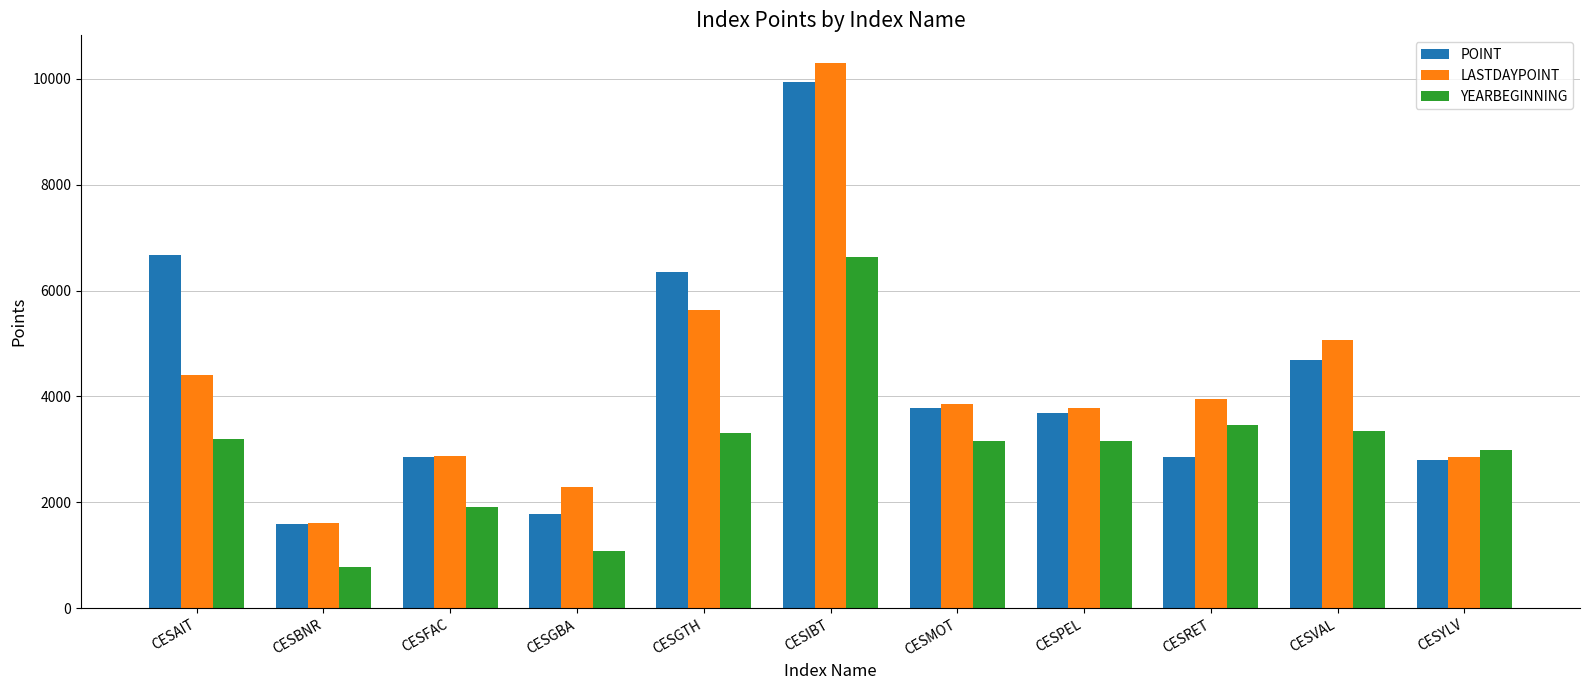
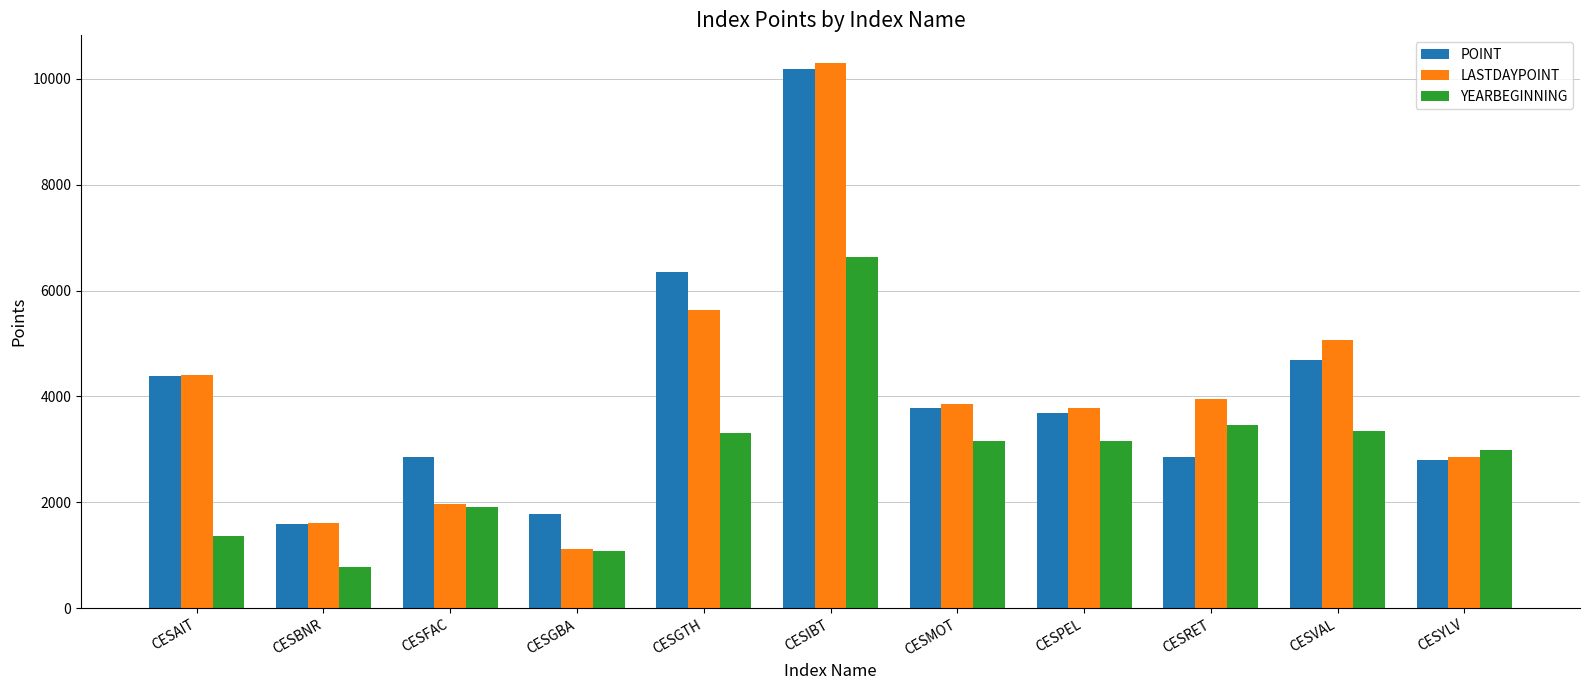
  {
    "POINT": {
-     "CESAIT": 6700,
+     "CESAIT": 4400,
      "CESBNR": 1600,
      "CESFAC": 2800,
      "CESGBA": 1800,
      "CESGTH": 6400,
-     "CESIBT": 9900,
+     "CESIBT": 10200,
      "CESMOT": 3800,
      "CESPEL": 3700,
      "CESRET": 2800,
      "CESVAL": 4700,
      "CESYLV": 2800
    },
    "LASTDAYPOINT": {
      "CESAIT": 4400,
      "CESBNR": 1600,
-     "CESFAC": 2900,
-     "CESGBA": 2300,
+     "CESFAC": 2000,
+     "CESGBA": 1100,
      "CESGTH": 5600,
      "CESIBT": 10300,
      "CESMOT": 3900,
      "CESPEL": 3800,
      "CESRET": 3900,
      "CESVAL": 5100,
      "CESYLV": 2800
    },
    "YEARBEGINNING": {
-     "CESAIT": 3200,
+     "CESAIT": 1400,
      "CESBNR": 800,
      "CESFAC": 1900,
      "CESGBA": 1100,
      "CESGTH": 3300,
      "CESIBT": 6600,
      "CESMOT": 3200,
      "CESPEL": 3200,
      "CESRET": 3500,
      "CESVAL": 3300,
      "CESYLV": 3000
    }
  }
